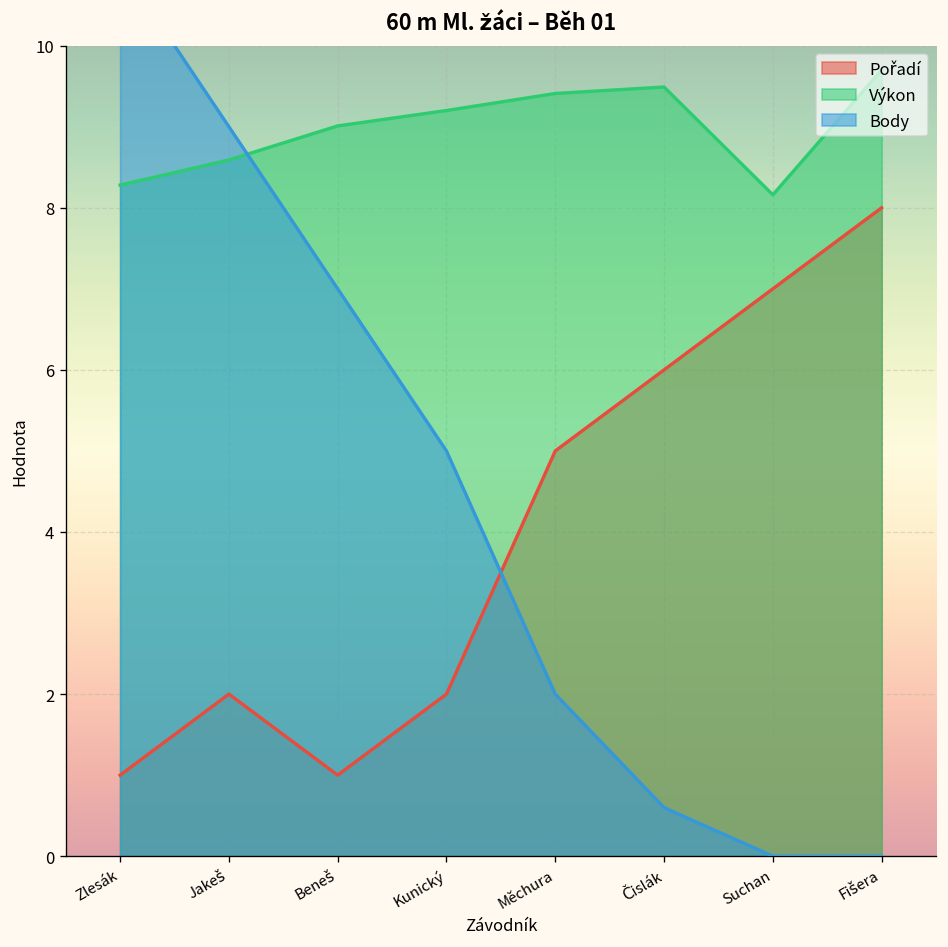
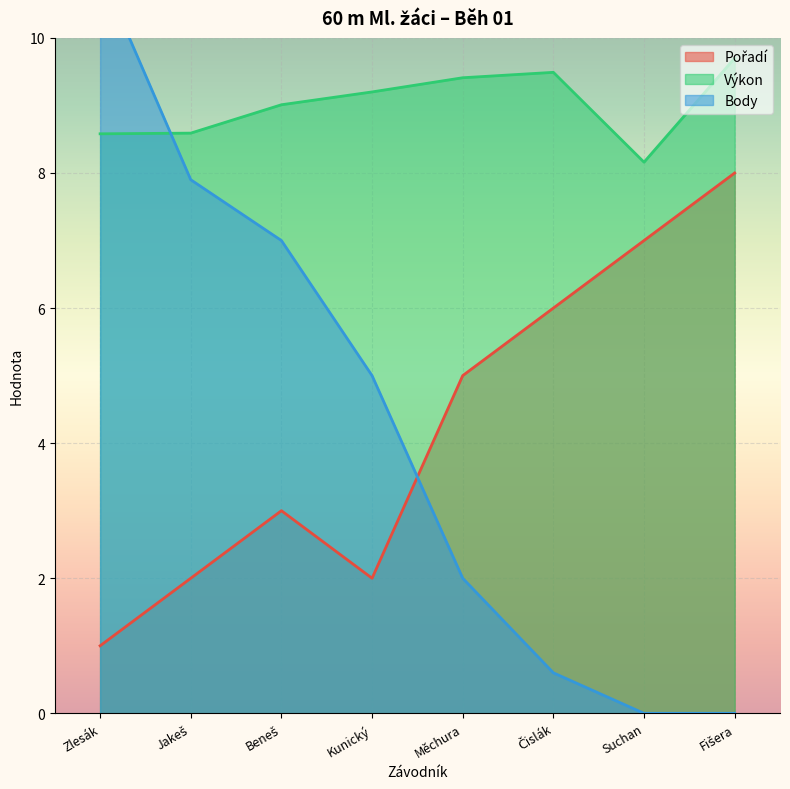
  {
    "Pořadí": {
      "Zlesák": 1,
      "Jakeš": 2,
-     "Beneš": 1,
+     "Beneš": 3,
      "Kunický": 2,
      "Měchura": 5,
      "Čislák": 6,
      "Suchan": 7,
      "Fišera": 8
    },
    "Výkon": {
-     "Zlesák": 8.3,
+     "Zlesák": 8.6,
      "Jakeš": 8.6,
      "Beneš": 9.0,
      "Kunický": 9.2,
      "Měchura": 9.4,
      "Čislák": 9.5,
      "Suchan": 8.2
    },
    "Body": {
-     "Jakeš": 9.0,
+     "Jakeš": 7.9,
      "Beneš": 7.0,
      "Kunický": 5.0,
      "Měchura": 2.0,
      "Čislák": 0.6,
      "Suchan": 0.0,
      "Fišera": 0.0
    }
  }
